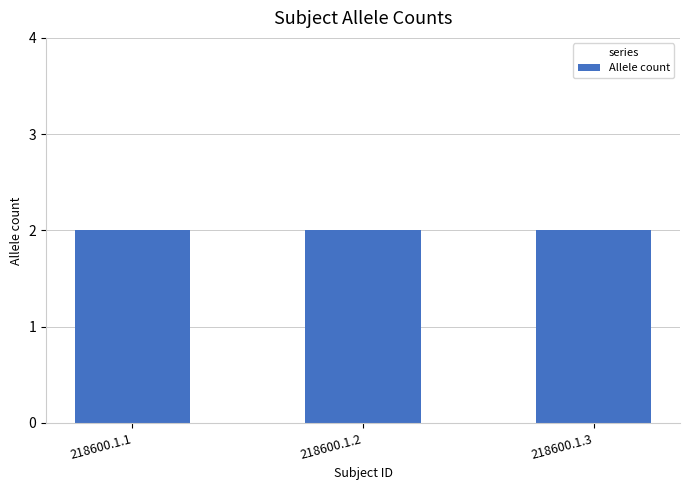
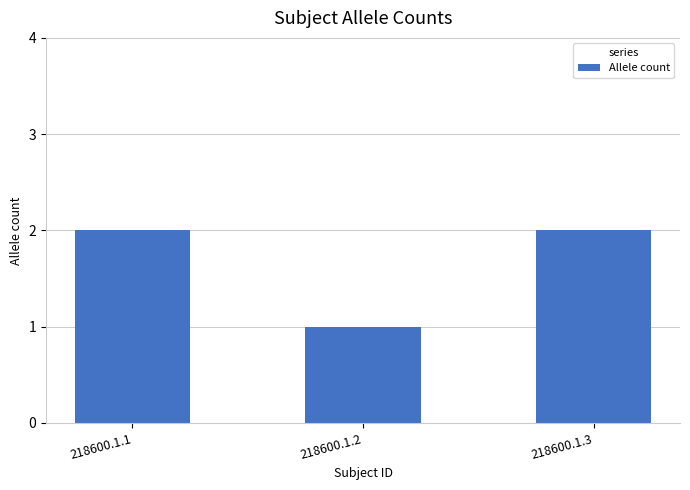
  {
    "218600.1.1": 2,
-   "218600.1.2": 2,
+   "218600.1.2": 1,
    "218600.1.3": 2
  }
